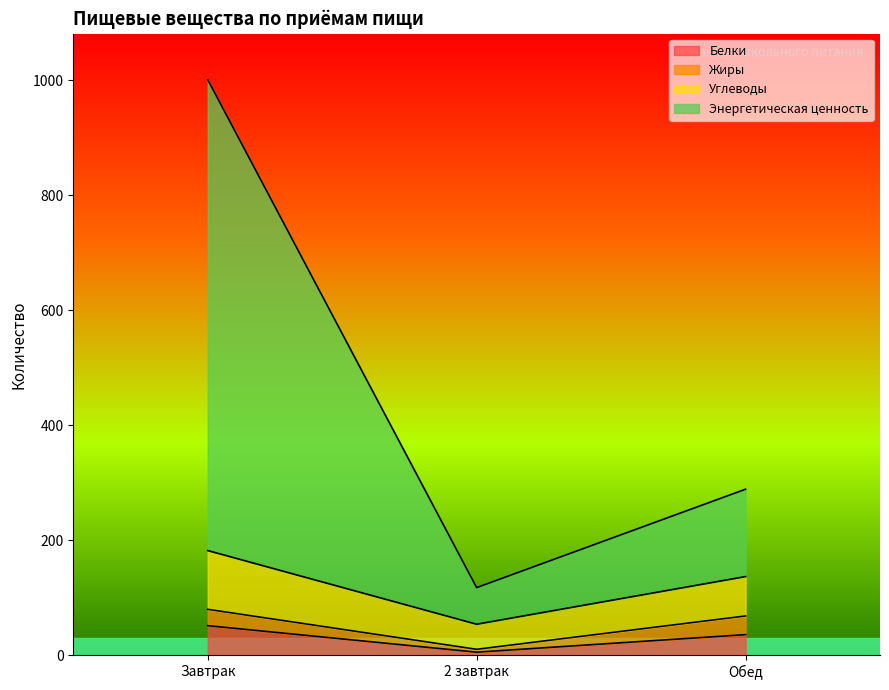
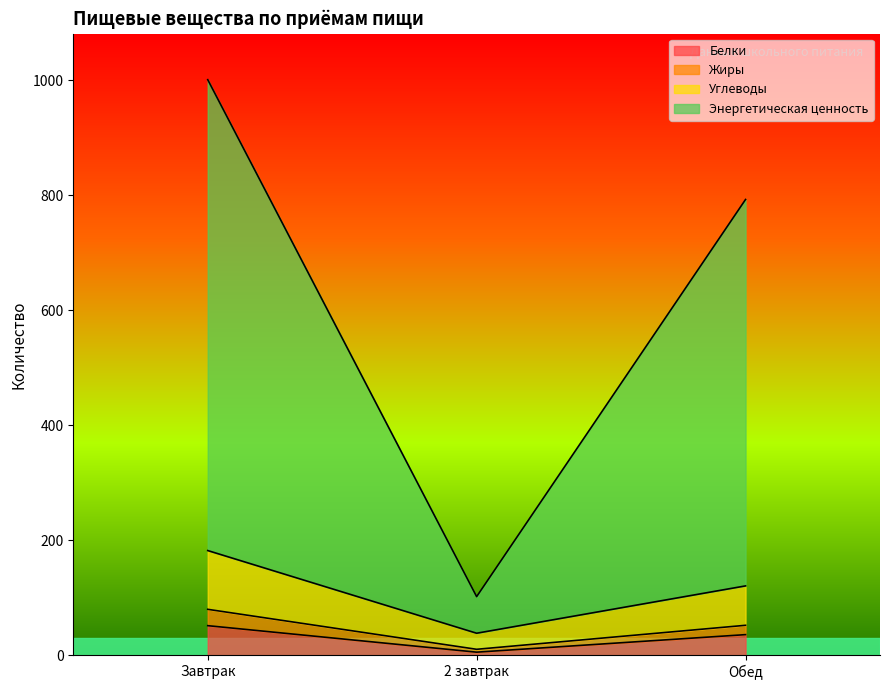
  {
    "Белки": {
      "Завтрак": 50,
      "Обед": 40
    },
    "Жиры": {
      "Завтрак": 30,
-     "Обед": 30
+     "Обед": 20
    },
    "Углеводы": {
      "Завтрак": 100,
-     "2 завтрак": 40,
+     "2 завтрак": 30,
      "Обед": 70
    },
    "Энергетическая ценность": {
      "Завтрак": 820,
      "2 завтрак": 60,
-     "Обед": 150
+     "Обед": 670
    }
  }
